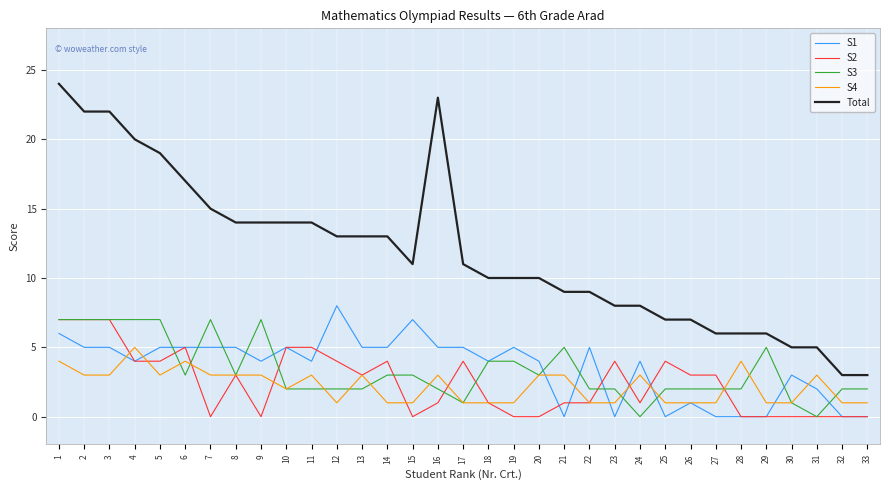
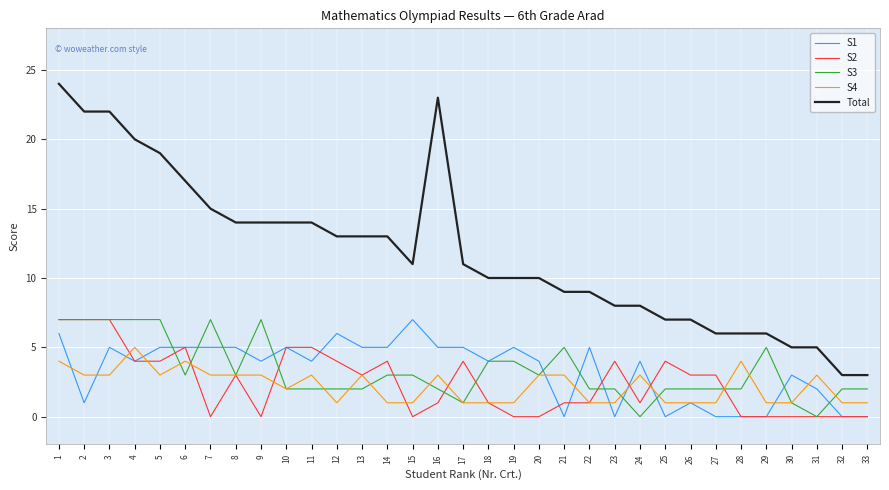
  {
    "S1": {
      "1": 6,
-     "2": 5,
+     "2": 1,
      "3": 5,
      "5": 5,
      "7": 5,
      "8": 5,
      "9": 4,
      "11": 4,
-     "12": 8,
+     "12": 6,
      "13": 5,
      "14": 5,
      "15": 7,
      "16": 5,
      "17": 5,
      "19": 5,
      "20": 4,
      "21": 0,
      "22": 5,
      "23": 0,
      "24": 4,
      "25": 0,
      "27": 0,
      "30": 3,
      "31": 2
    },
    "S2": {
      "5": 4,
      "7": 0,
      "9": 0,
      "11": 5,
      "12": 4,
      "14": 4,
      "15": 0,
      "16": 1,
      "17": 4,
      "19": 0,
      "20": 0,
      "21": 1,
      "23": 4,
      "24": 1,
      "25": 4,
      "26": 3,
      "27": 3,
      "30": 0
    },
    "S3": {
      "4": 7,
      "5": 7,
      "6": 3,
      "7": 7,
      "9": 7,
      "11": 2,
      "12": 2,
      "13": 2,
      "14": 3,
      "15": 3,
      "16": 2,
      "19": 4,
      "21": 5,
      "22": 2,
      "23": 2,
      "24": 0,
      "25": 2,
      "26": 2,
      "27": 2,
      "28": 2,
      "29": 5,
      "32": 2,
      "33": 2
    },
    "S4": {
      "1": 4,
      "2": 3,
      "3": 3,
      "4": 5,
      "5": 3,
      "6": 4,
      "7": 3,
      "9": 3,
      "11": 3,
      "12": 1,
      "14": 1,
      "15": 1,
      "16": 3,
      "19": 1,
      "21": 3,
      "23": 1,
      "24": 3,
      "25": 1,
      "27": 1,
      "28": 4,
      "29": 1,
      "31": 3,
      "32": 1,
      "33": 1
    },
    "Total": {
      "1": 24,
      "2": 22,
      "3": 22,
      "4": 20,
      "5": 19,
      "6": 17,
      "7": 15,
      "8": 14,
      "9": 14,
      "10": 14,
      "11": 14,
      "12": 13,
      "13": 13,
      "14": 13,
      "15": 11,
      "16": 23,
      "17": 11,
      "18": 10,
      "19": 10,
      "20": 10,
      "21": 9,
      "22": 9,
      "23": 8,
      "24": 8,
      "25": 7,
      "26": 7,
      "27": 6,
      "28": 6,
      "29": 6,
      "30": 5,
      "31": 5,
      "32": 3,
      "33": 3
    }
  }
